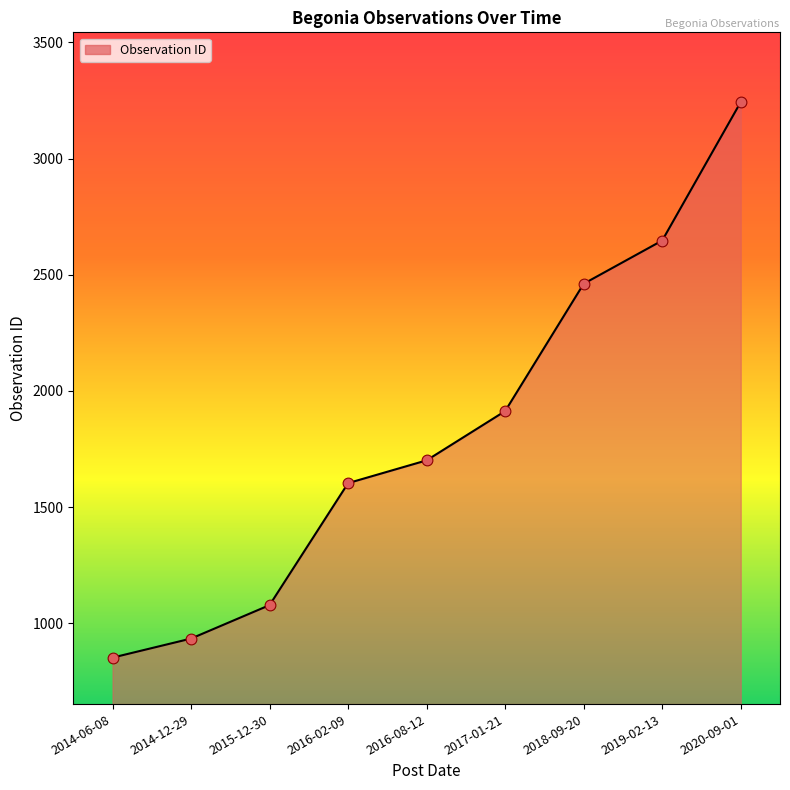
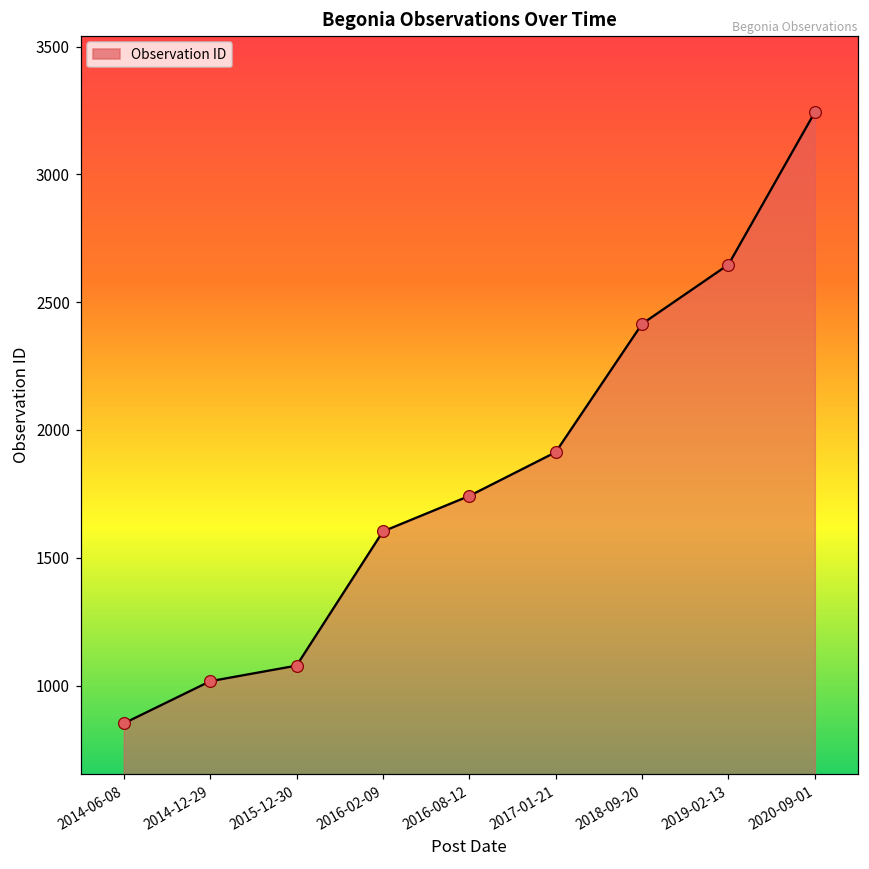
  {
    "2014-06-08": 850,
-   "2014-12-29": 930,
+   "2014-12-29": 1020,
    "2015-12-30": 1080,
    "2016-02-09": 1600,
-   "2016-08-12": 1700,
+   "2016-08-12": 1740,
    "2017-01-21": 1910,
-   "2018-09-20": 2460,
+   "2018-09-20": 2420,
    "2019-02-13": 2650,
    "2020-09-01": 3240
  }
